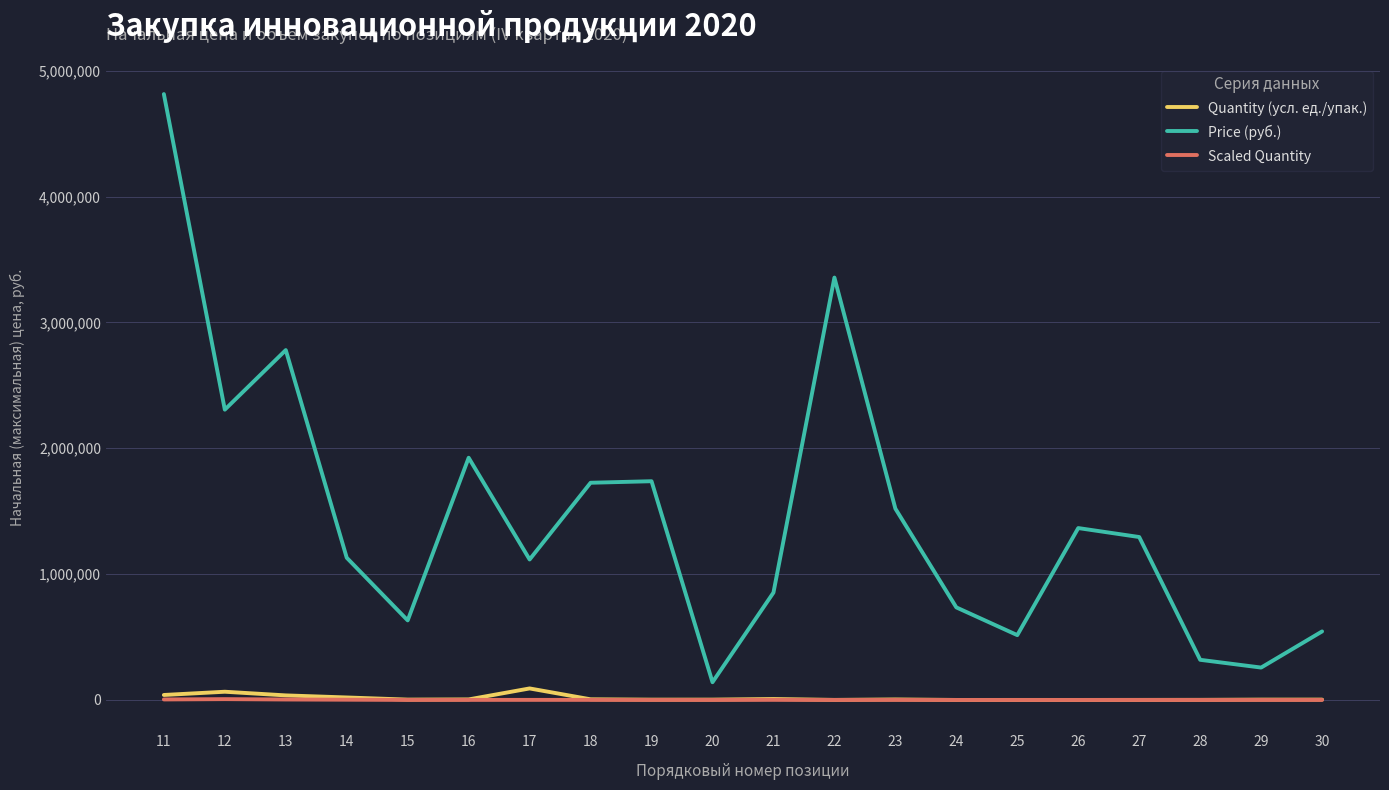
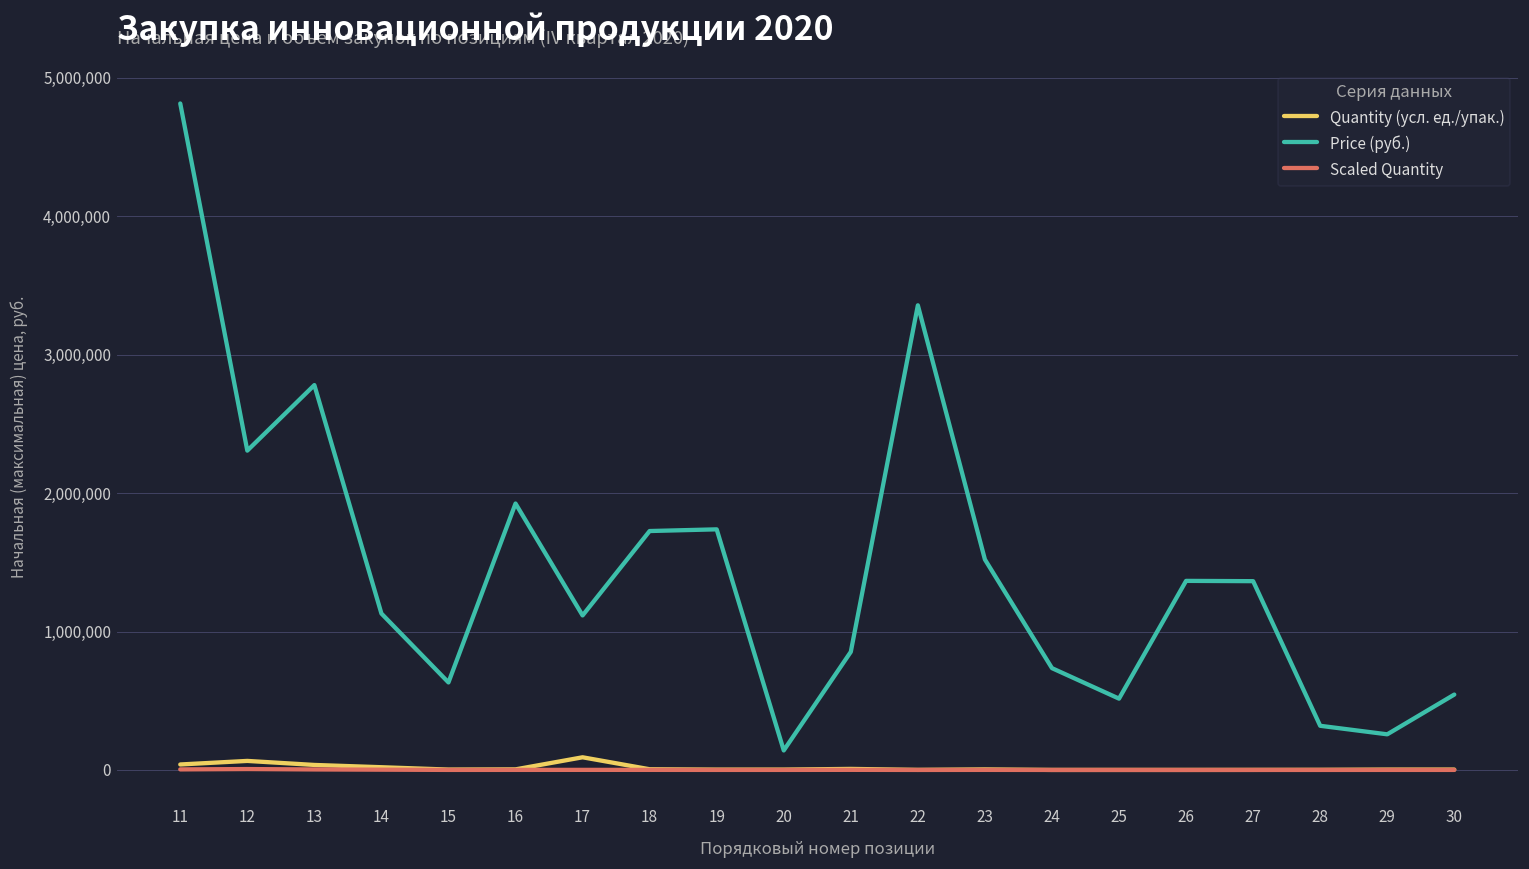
  {
    "Quantity (усл. ед./упак.)": {
      "11": "40,000",
      "12": "70,000",
      "13": "40,000",
      "17": "90,000"
    },
    "Price (руб.)": {
      "11": "4,820,000",
      "12": "2,310,000",
      "13": "2,780,000",
      "14": "1,130,000",
      "15": "630,000",
      "16": "1,920,000",
      "17": "1,120,000",
      "18": "1,730,000",
      "19": "1,740,000",
      "20": "140,000",
      "21": "850,000",
      "22": "3,360,000",
      "23": "1,520,000",
      "24": "740,000",
      "25": "520,000",
      "26": "1,370,000",
-     "27": "1,290,000",
+     "27": "1,360,000",
      "28": "320,000",
      "29": "260,000",
      "30": "540,000"
    },
    "Scaled Quantity": {
      "11": "0",
      "12": "10,000",
      "13": "0",
      "17": "0"
    }
  }
